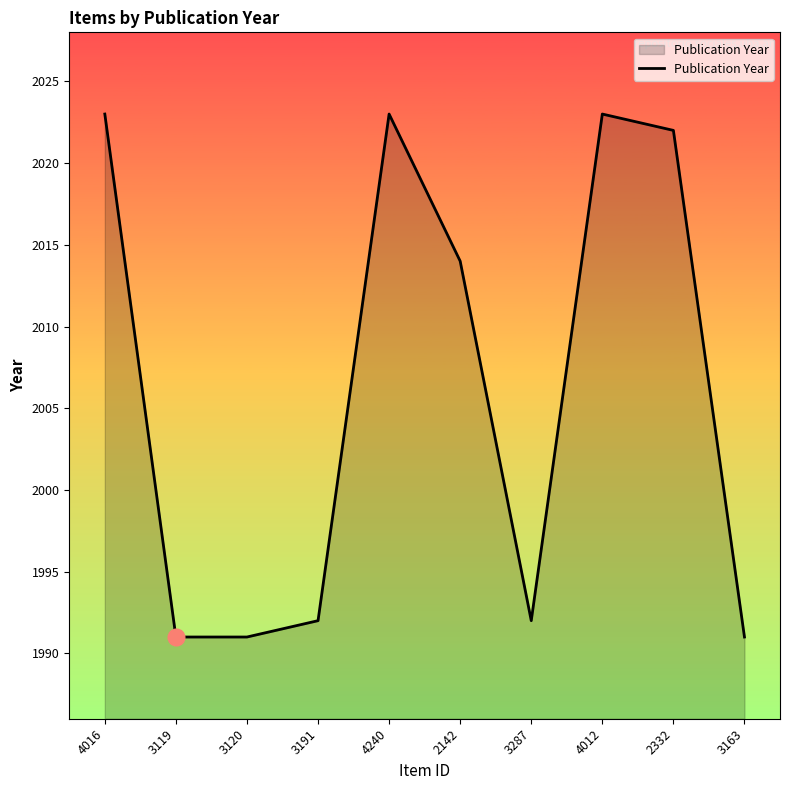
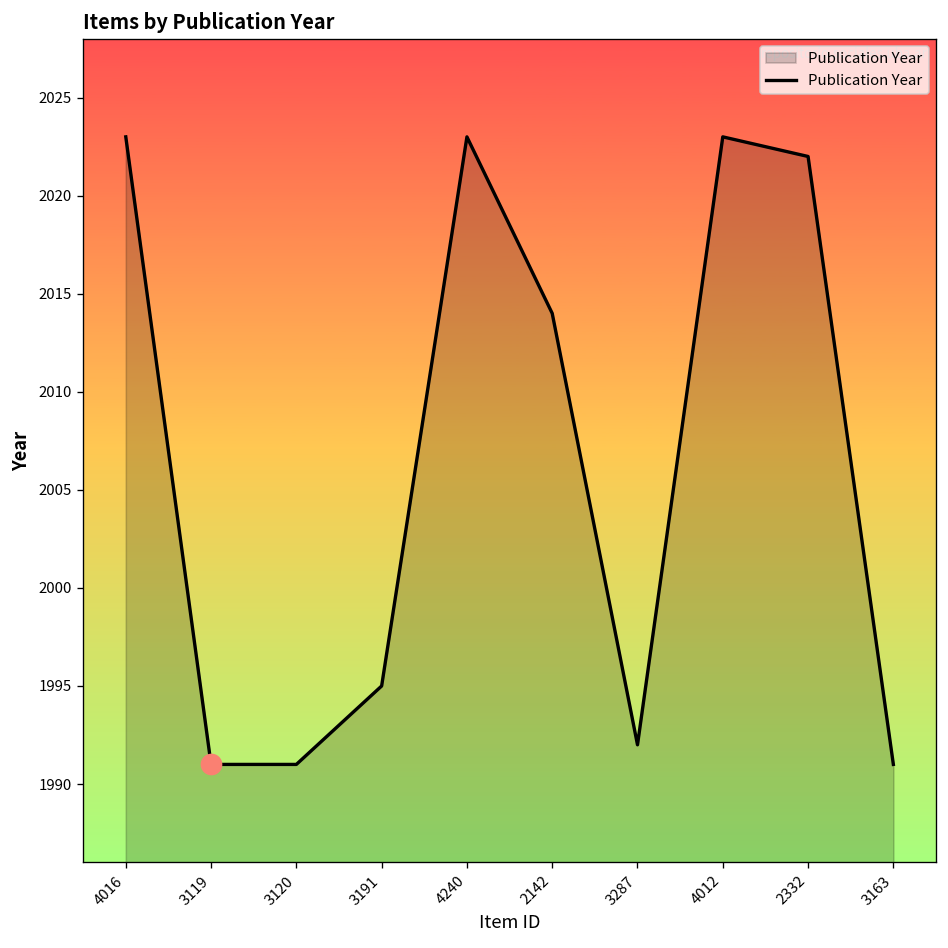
  {
    "Publication Year": {
      "4016": 2023,
      "3120": 1991,
-     "3191": 1992,
+     "3191": 1995,
      "4240": 2023,
      "2142": 2014,
      "3287": 1992,
      "4012": 2023,
      "2332": 2022,
      "3163": 1991
    }
  }
